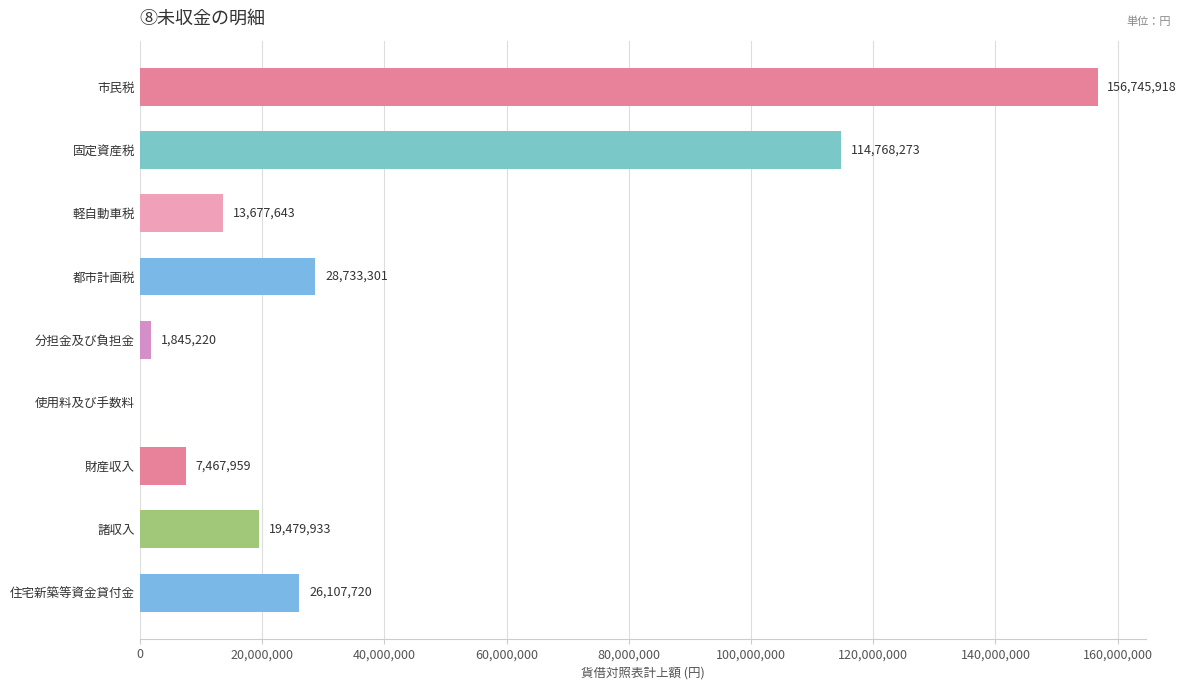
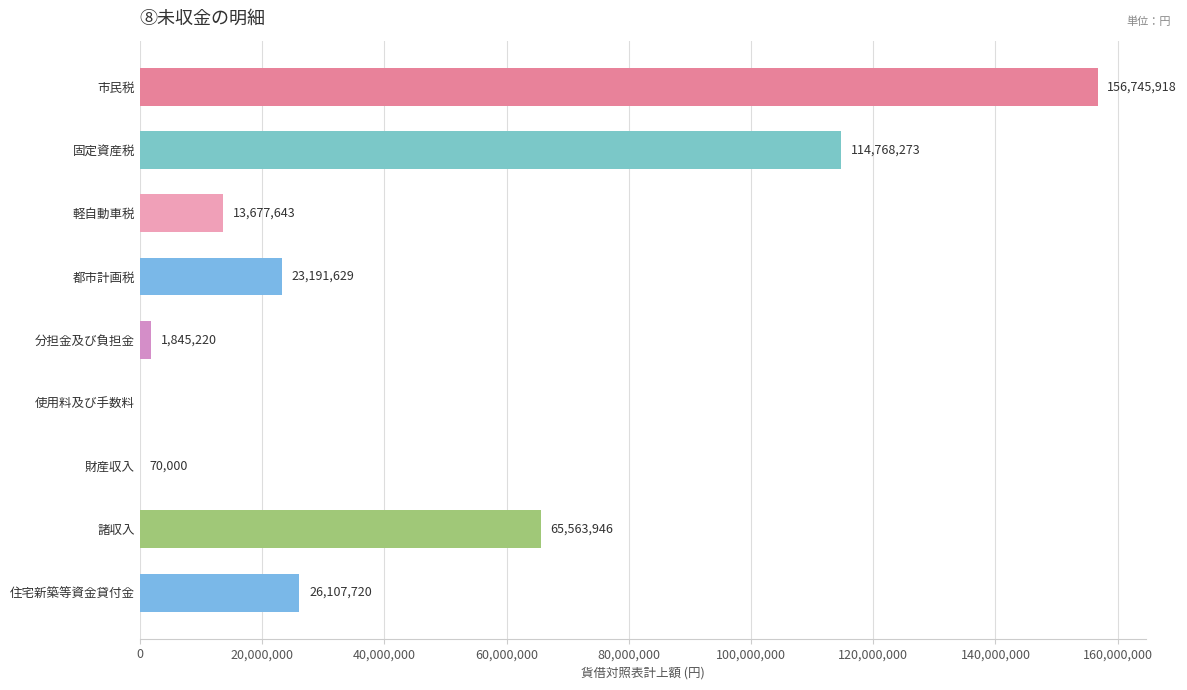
  {
    "市民税": "156,745,918",
    "固定資産税": "114,768,273",
    "軽自動車税": "13,677,643",
-   "都市計画税": "28,733,301",
+   "都市計画税": "23,191,629",
    "分担金及び負担金": "1,845,220",
-   "財産収入": "7,467,959",
-   "諸収入": "19,479,933",
+   "財産収入": "70,000",
+   "諸収入": "65,563,946",
    "住宅新築等資金貸付金": "26,107,720"
  }
